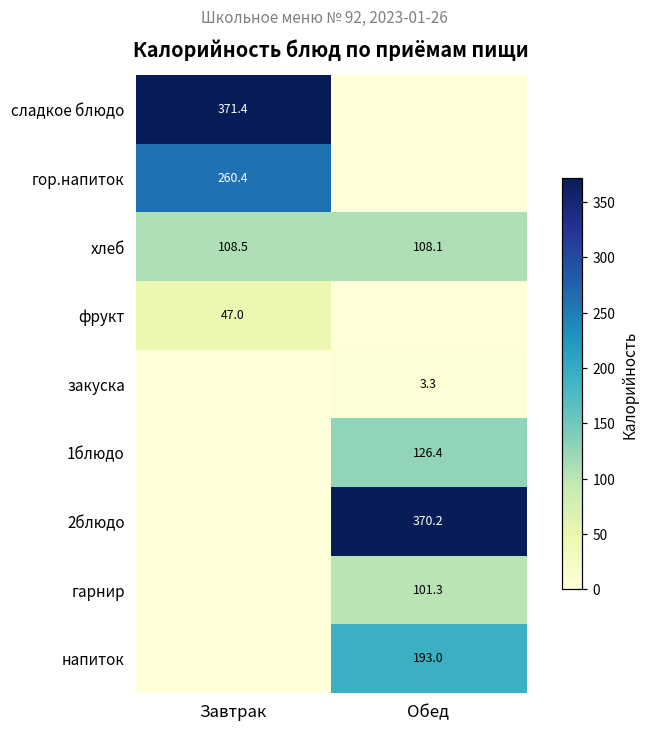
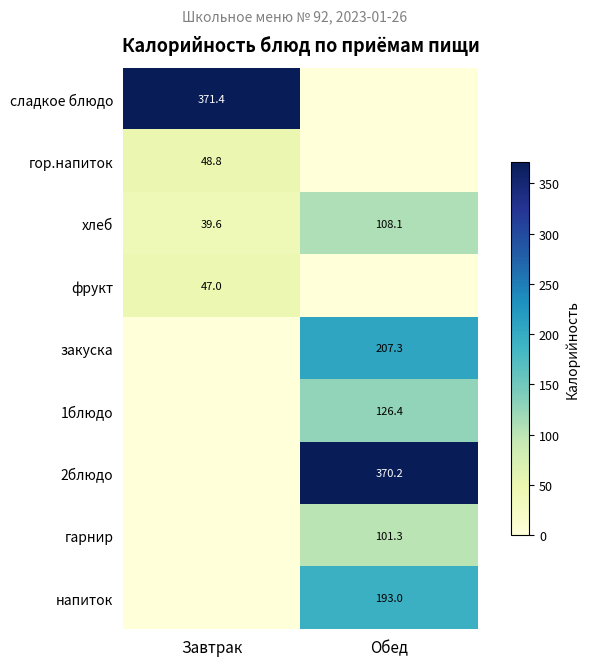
  {
    "сладкое блюдо": {
      "Завтрак": 371.4
    },
    "гор.напиток": {
-     "Завтрак": 260.4
+     "Завтрак": 48.8
    },
    "хлеб": {
-     "Завтрак": 108.5,
+     "Завтрак": 39.6,
      "Обед": 108.1
    },
    "фрукт": {
      "Завтрак": 47.0
    },
    "закуска": {
-     "Обед": 3.3
+     "Обед": 207.3
    },
    "1блюдо": {
      "Обед": 126.4
    },
    "2блюдо": {
      "Обед": 370.2
    },
    "гарнир": {
      "Обед": 101.3
    },
    "напиток": {
      "Обед": 193.0
    }
  }
